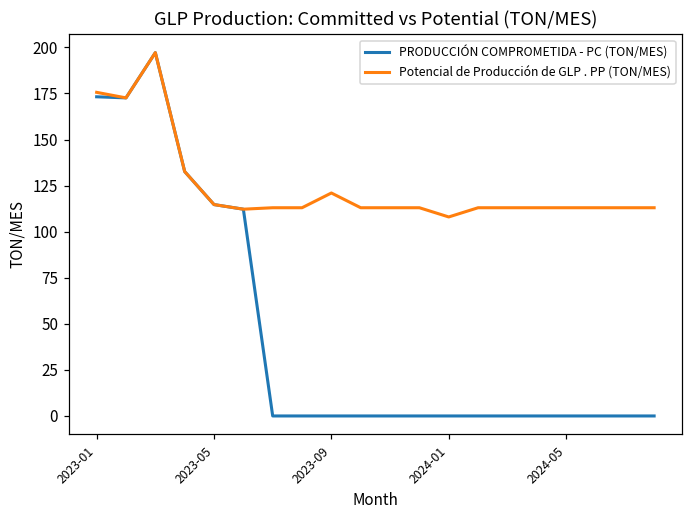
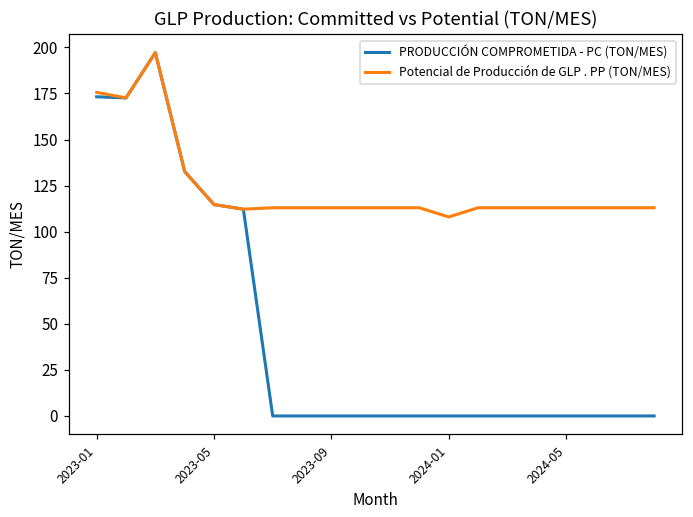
  {
    "PRODUCCIÓN COMPROMETIDA - PC (TON/MES)": {
      "2023-01": 173,
      "2023-09": 0,
      "2024-01": 0,
      "2024-05": 0
    },
    "Potencial de Producción de GLP . PP (TON/MES)": {
      "2023-01": 176,
-     "2023-09": 121,
+     "2023-09": 113,
      "2024-01": 108,
      "2024-05": 113
    }
  }
